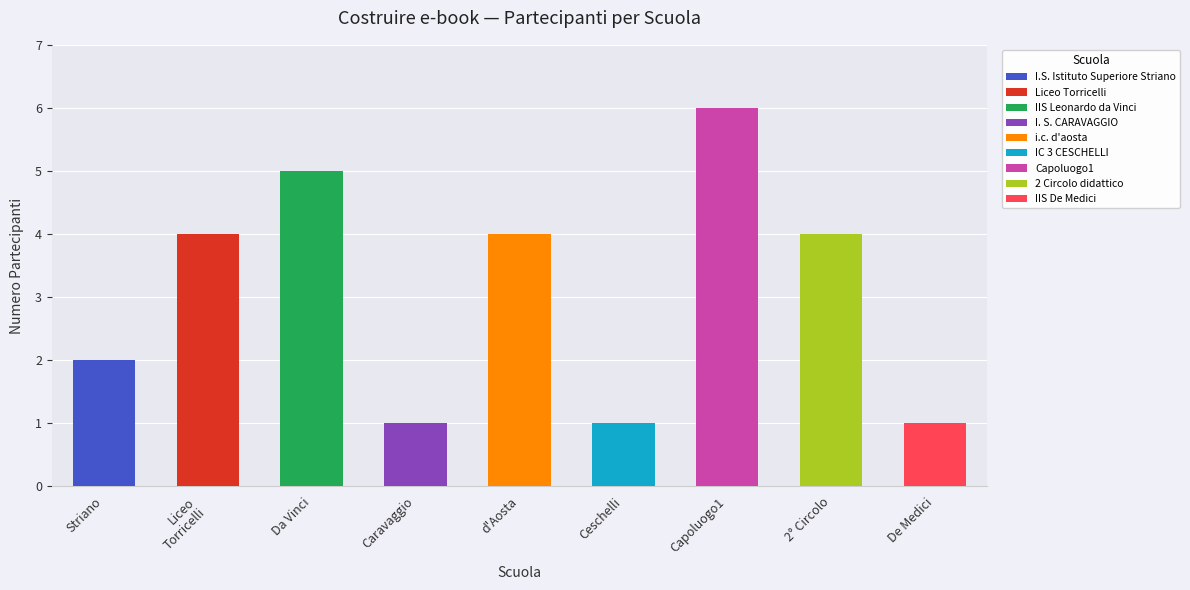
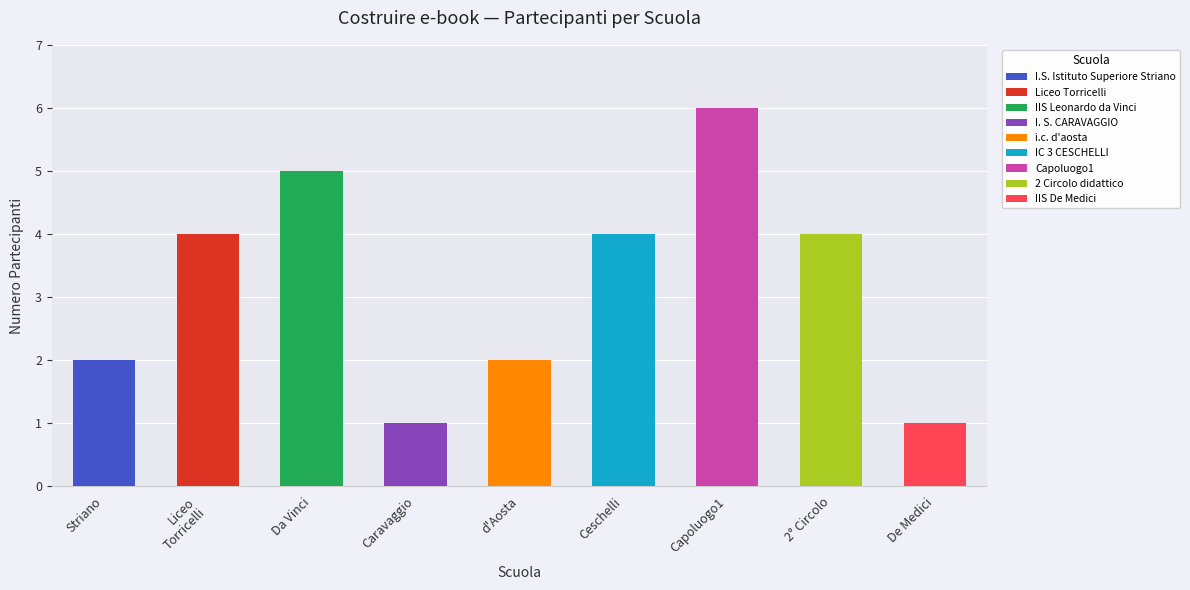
  {
    "Striano": 2,
    "Liceo Torricelli": 4,
    "Da Vinci": 5,
    "Caravaggio": 1,
-   "d'Aosta": 4,
-   "Ceschelli": 1,
+   "d'Aosta": 2,
+   "Ceschelli": 4,
    "Capoluogo1": 6,
    "2° Circolo": 4,
    "De Medici": 1
  }
